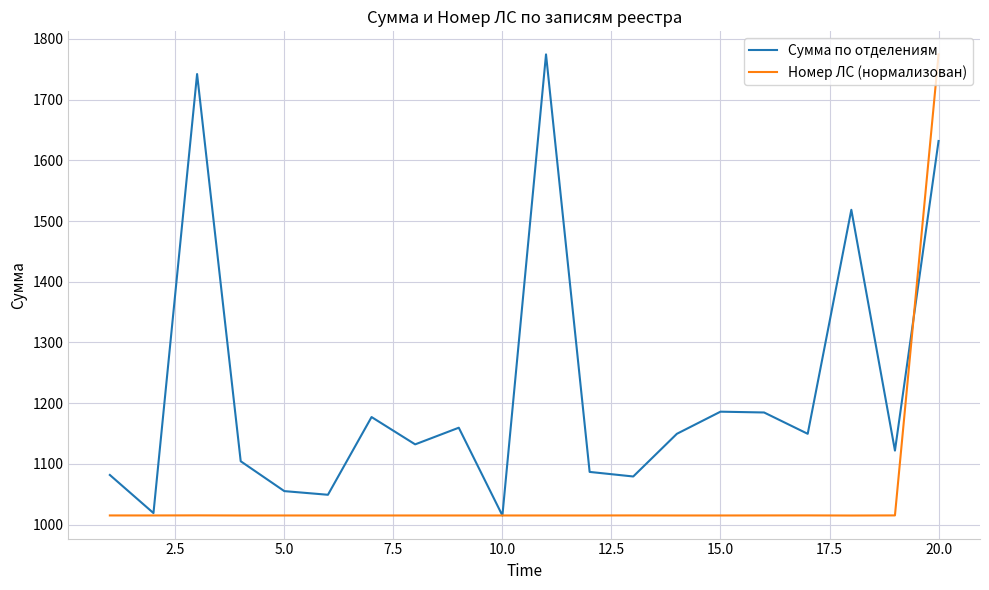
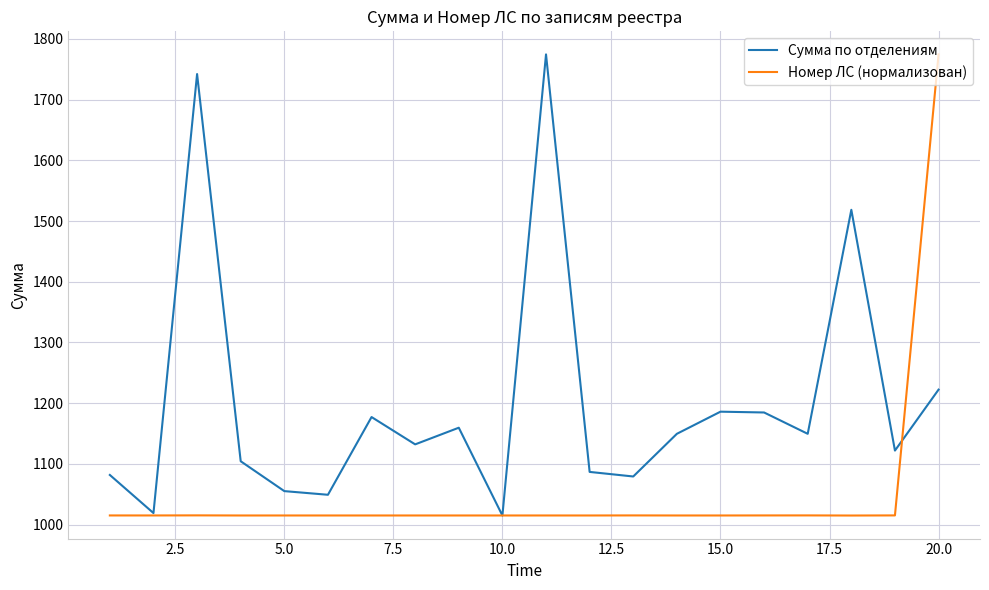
  {
    "Сумма по отделениям": {
      "5.0": 1060,
      "15.0": 1190,
-     "20.0": 1630
+     "20.0": 1220
    },
    "Номер ЛС (нормализован)": {
      "5.0": 1020,
      "15.0": 1020
    }
  }
